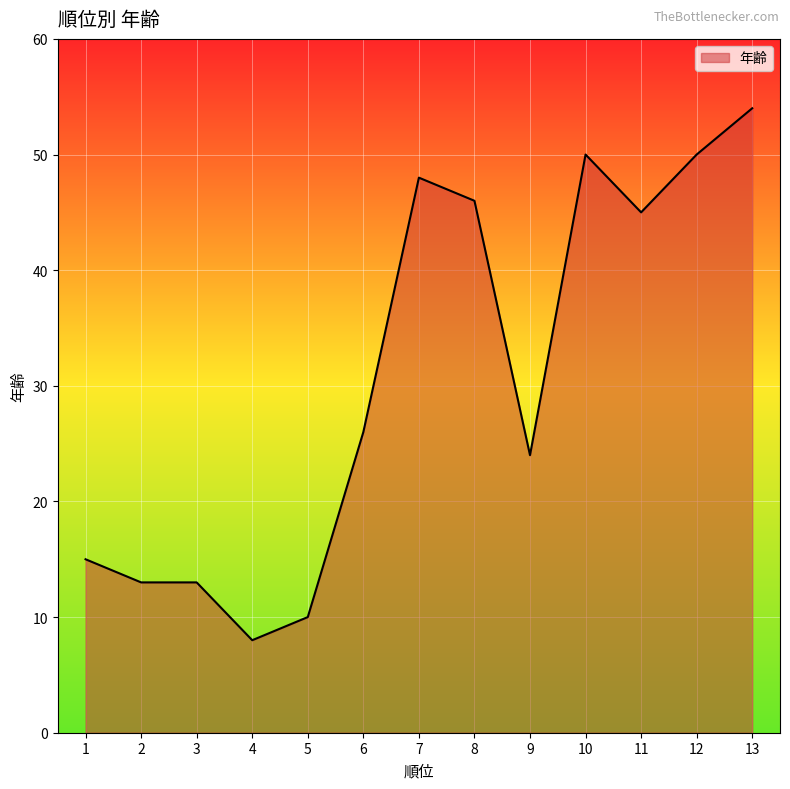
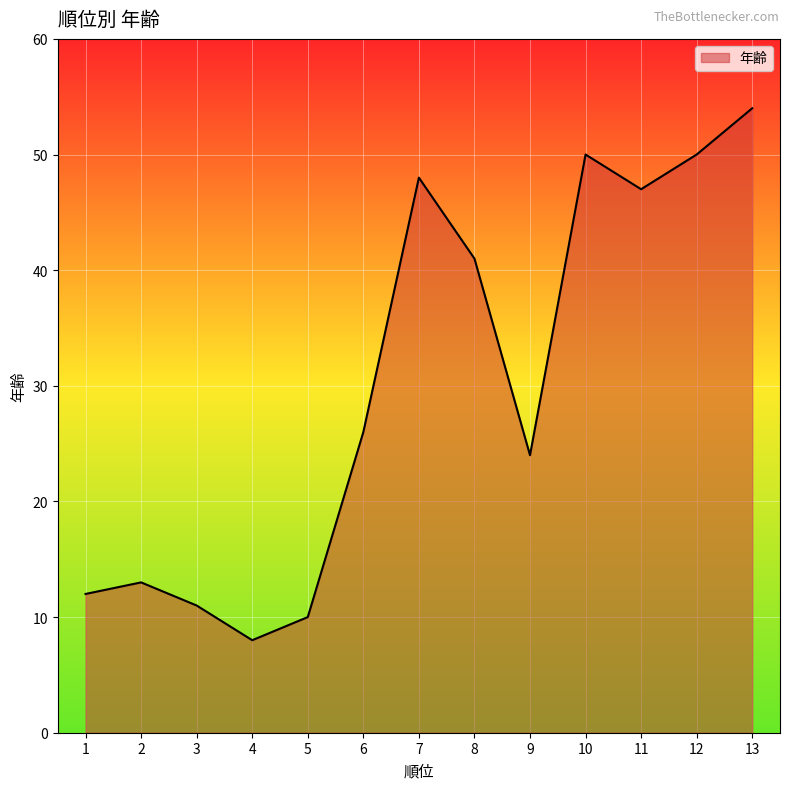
  {
-   "1": 15,
+   "1": 12,
    "2": 13,
-   "3": 13,
+   "3": 11,
    "4": 8,
    "5": 10,
    "6": 26,
    "7": 48,
-   "8": 46,
+   "8": 41,
    "9": 24,
    "10": 50,
-   "11": 45,
+   "11": 47,
    "12": 50,
    "13": 54
  }
